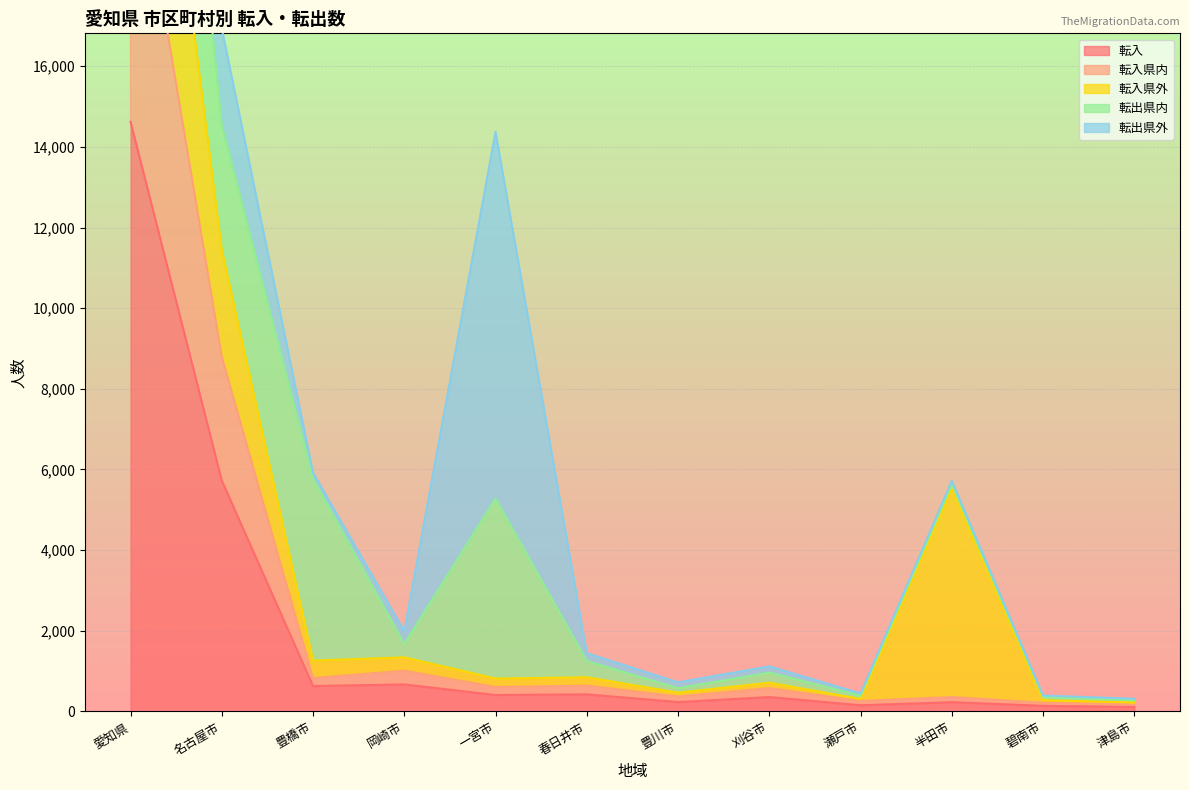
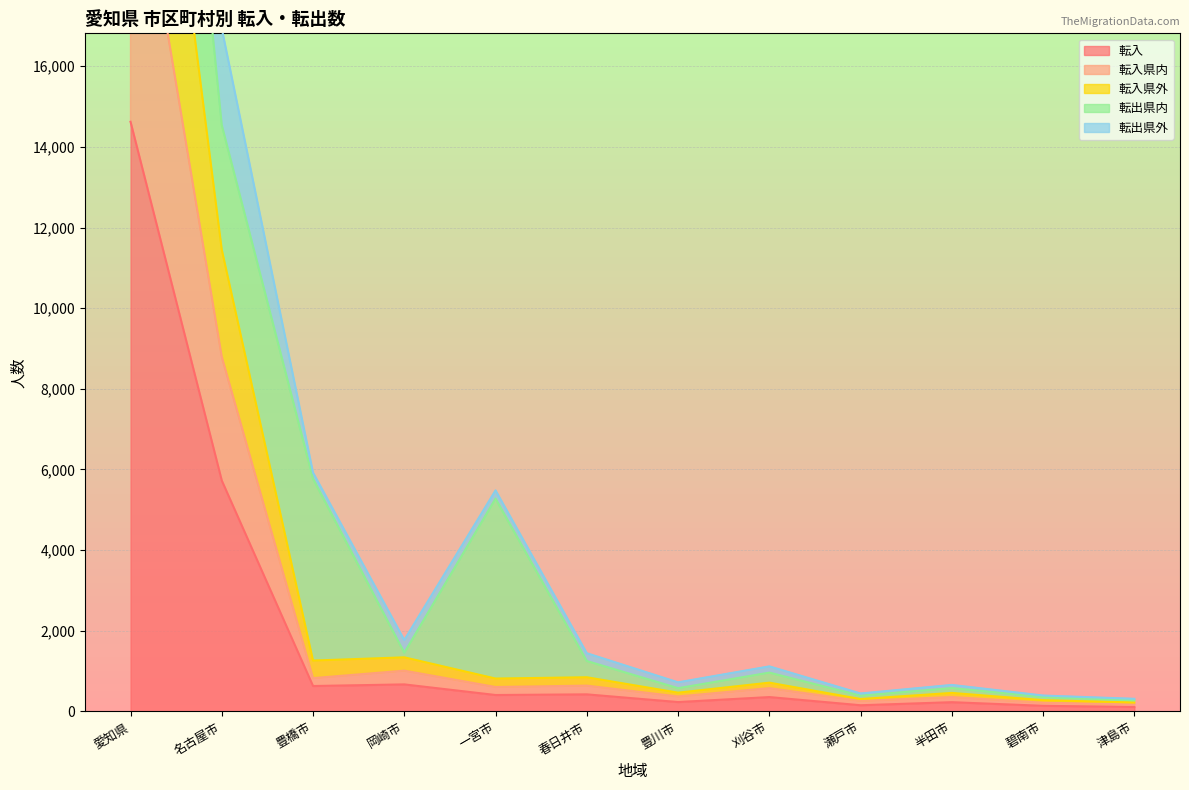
  {
    "転入県外": {
      "名古屋市": "2,700",
      "豊橋市": "400",
      "岡崎市": "300",
      "一宮市": "200",
      "春日井市": "200",
      "豊川市": "100",
      "刈谷市": "100",
-     "半田市": "5,200"
+     "半田市": "100"
    },
    "転出県内": {
      "名古屋市": "3,100",
      "豊橋市": "4,500",
-     "岡崎市": "300",
+     "岡崎市": "100",
      "一宮市": "4,500",
      "春日井市": "400",
      "豊川市": "100",
      "刈谷市": "200",
      "半田市": "100"
    },
    "転出県外": {
      "豊橋市": "200",
      "岡崎市": "300",
-     "一宮市": "9,100",
+     "一宮市": "200",
      "春日井市": "200",
      "豊川市": "100",
      "刈谷市": "200",
      "半田市": "100"
    }
  }
